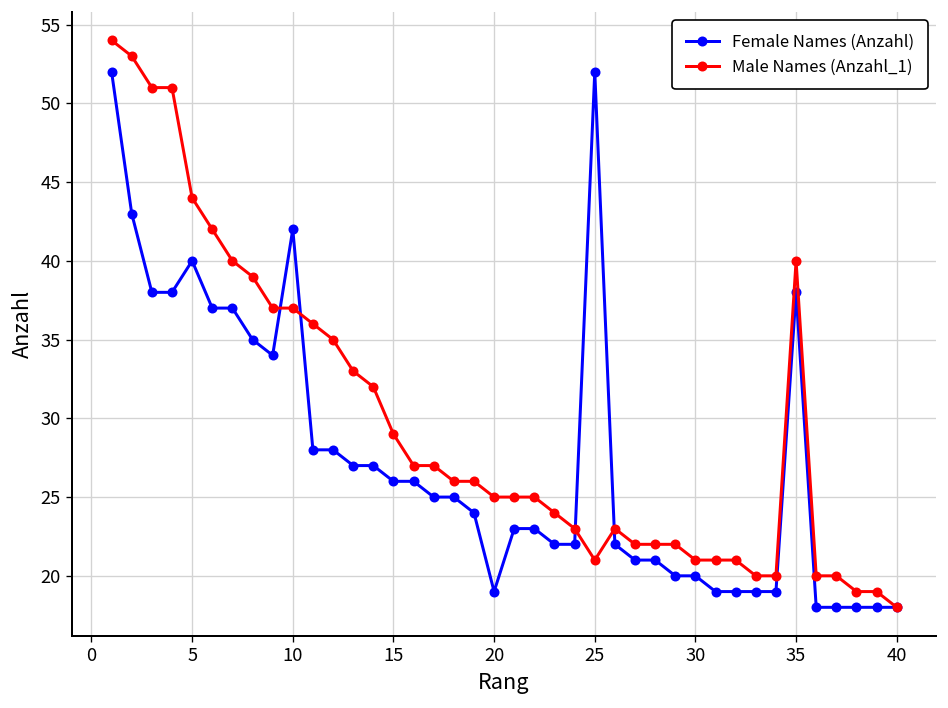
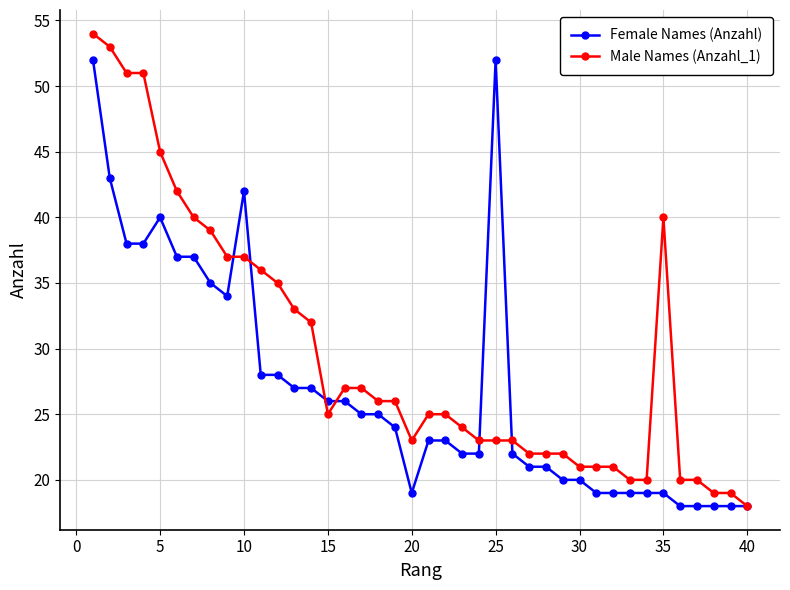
  {
    "Female Names (Anzahl)": {
      "5": 40,
      "10": 42,
      "15": 26,
      "20": 19,
      "25": 52,
      "30": 20,
-     "35": 38
+     "35": 19
    },
    "Male Names (Anzahl_1)": {
-     "5": 44,
+     "5": 45,
      "10": 37,
-     "15": 29,
-     "20": 25,
-     "25": 21,
+     "15": 25,
+     "20": 23,
+     "25": 23,
      "30": 21,
      "35": 40
    }
  }
